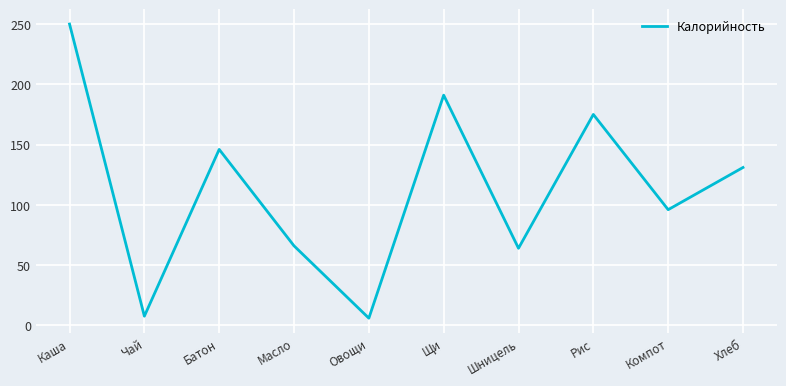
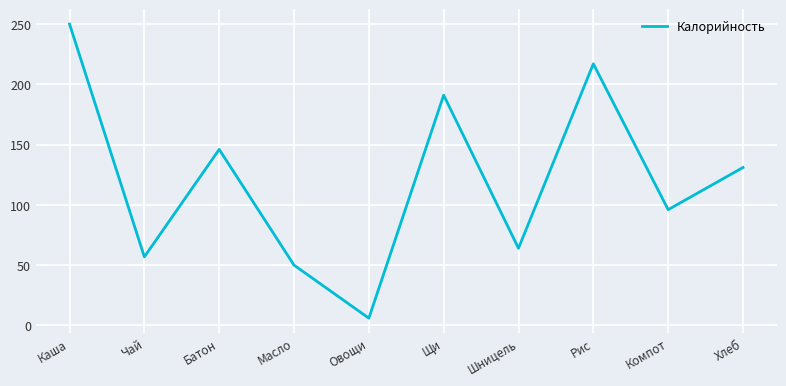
  {
    "Каша": 250,
-   "Чай": 8,
+   "Чай": 57,
    "Батон": 146,
-   "Масло": 66,
+   "Масло": 50,
    "Овощи": 6,
    "Щи": 191,
    "Шницель": 64,
-   "Рис": 175,
+   "Рис": 217,
    "Компот": 96,
    "Хлеб": 131
  }
